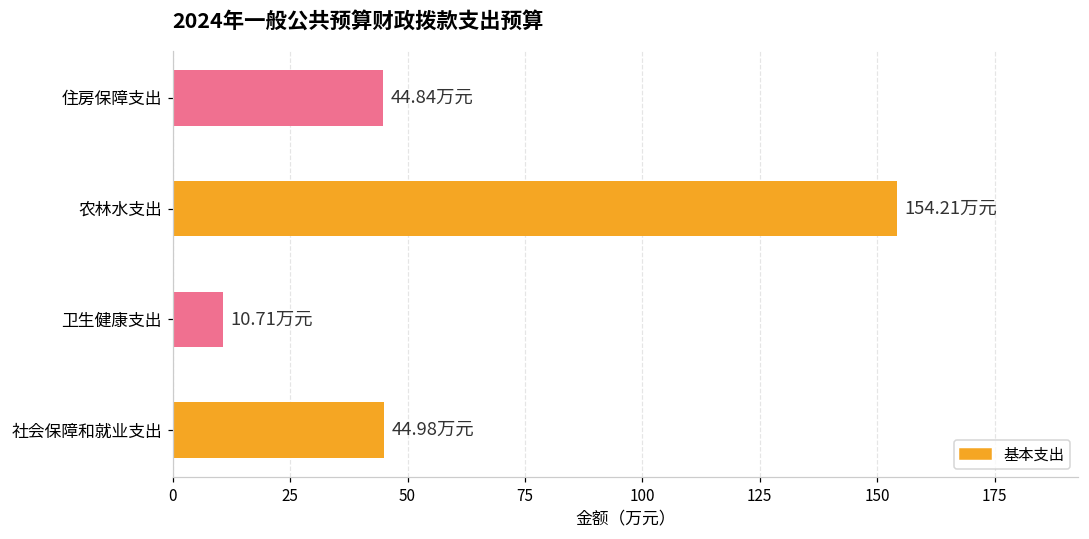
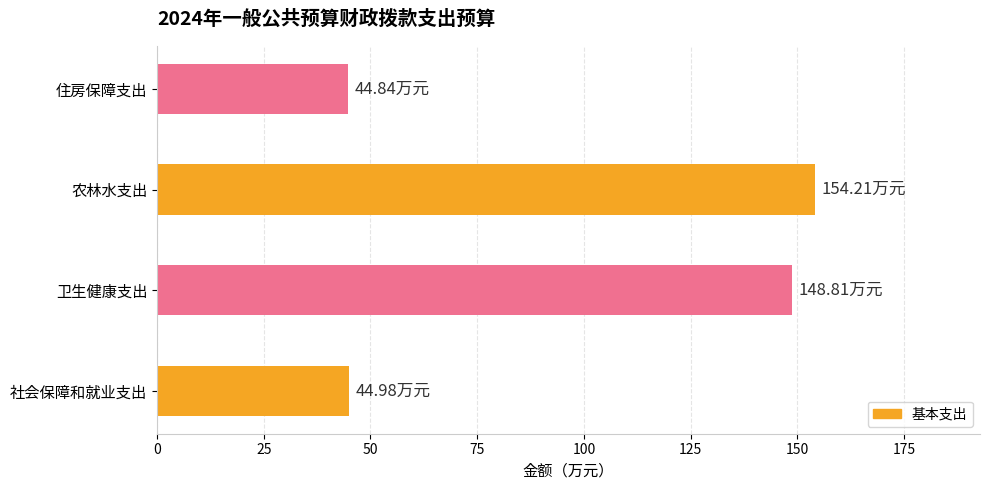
  {
    "住房保障支出": 44.84,
    "农林水支出": 154.21,
-   "卫生健康支出": 10.71,
+   "卫生健康支出": 148.81,
    "社会保障和就业支出": 44.98
  }
